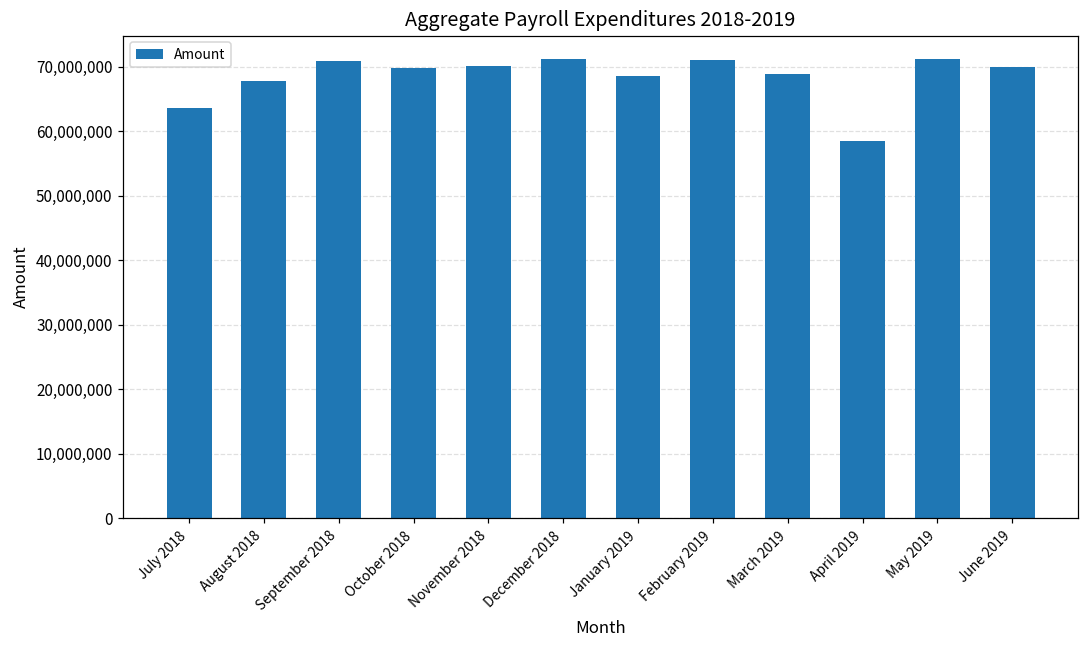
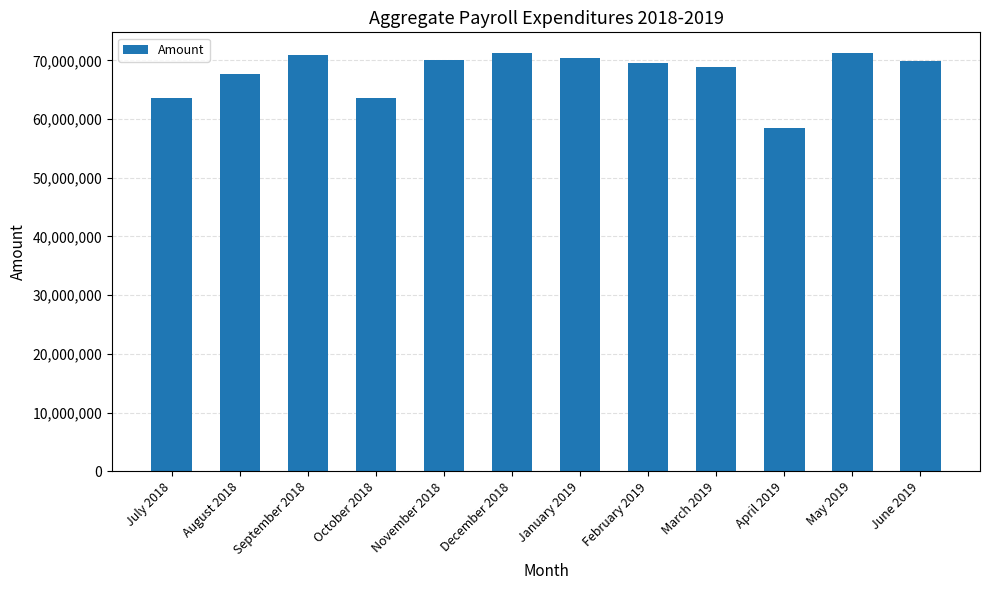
  {
    "July 2018": "64,000,000",
    "August 2018": "68,000,000",
    "September 2018": "71,000,000",
-   "October 2018": "70,000,000",
+   "October 2018": "64,000,000",
    "November 2018": "70,000,000",
    "December 2018": "71,000,000",
-   "January 2019": "69,000,000",
-   "February 2019": "71,000,000",
+   "January 2019": "70,000,000",
+   "February 2019": "70,000,000",
    "March 2019": "69,000,000",
    "April 2019": "59,000,000",
    "May 2019": "71,000,000",
    "June 2019": "70,000,000"
  }
